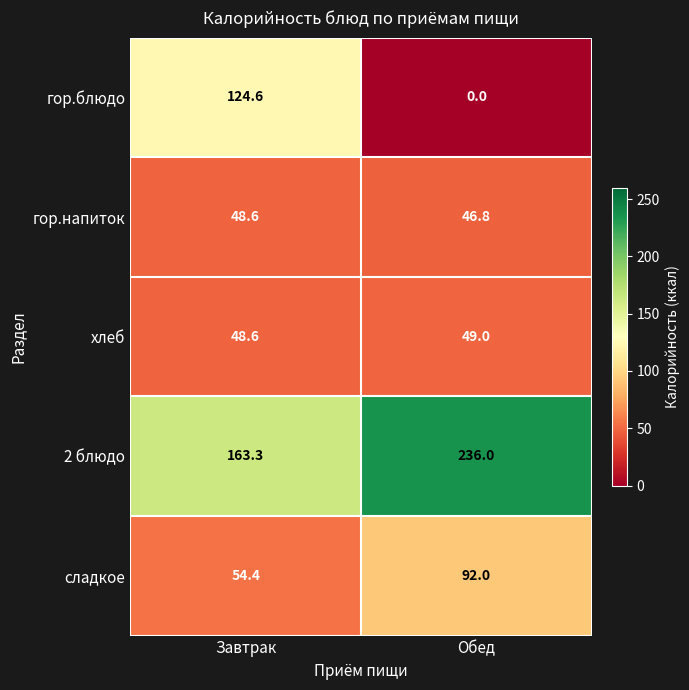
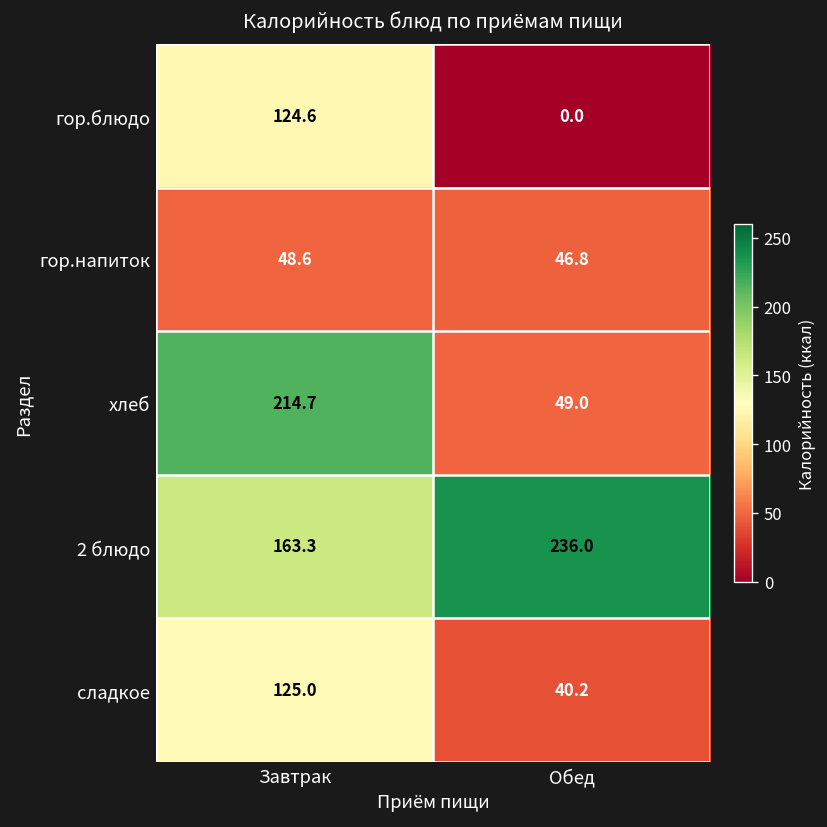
  {
    "гор.блюдо": {
      "Завтрак": 124.6,
      "Обед": 0.0
    },
    "гор.напиток": {
      "Завтрак": 48.6,
      "Обед": 46.8
    },
    "хлеб": {
-     "Завтрак": 48.6,
+     "Завтрак": 214.7,
      "Обед": 49.0
    },
    "2 блюдо": {
      "Завтрак": 163.3,
      "Обед": 236.0
    },
    "сладкое": {
-     "Завтрак": 54.4,
-     "Обед": 92.0
+     "Завтрак": 125.0,
+     "Обед": 40.2
    }
  }
